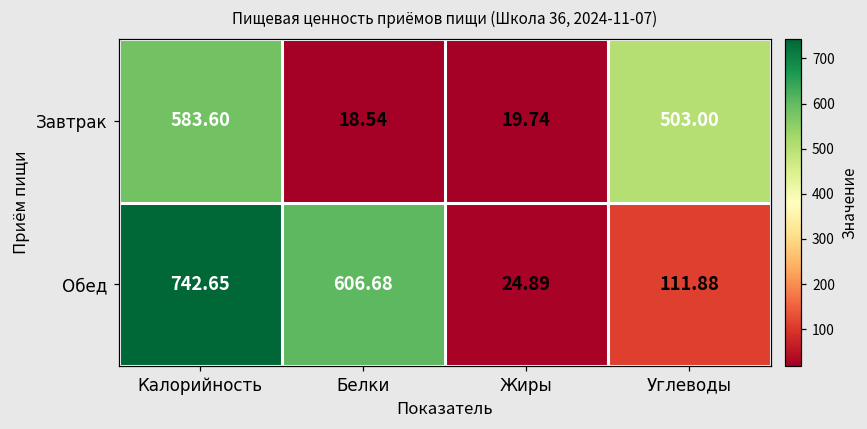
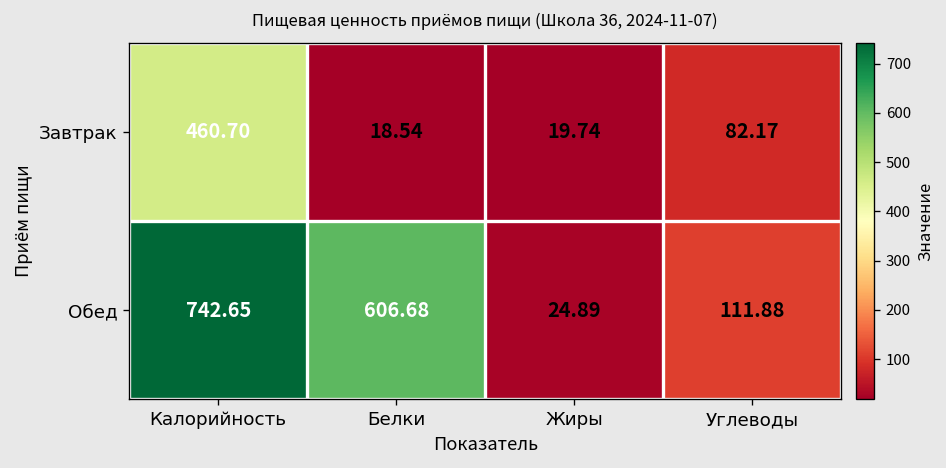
  {
    "Завтрак": {
-     "Калорийность": 583.60,
+     "Калорийность": 460.70,
      "Белки": 18.54,
      "Жиры": 19.74,
-     "Углеводы": 503.00
+     "Углеводы": 82.17
    },
    "Обед": {
      "Калорийность": 742.65,
      "Белки": 606.68,
      "Жиры": 24.89,
      "Углеводы": 111.88
    }
  }
